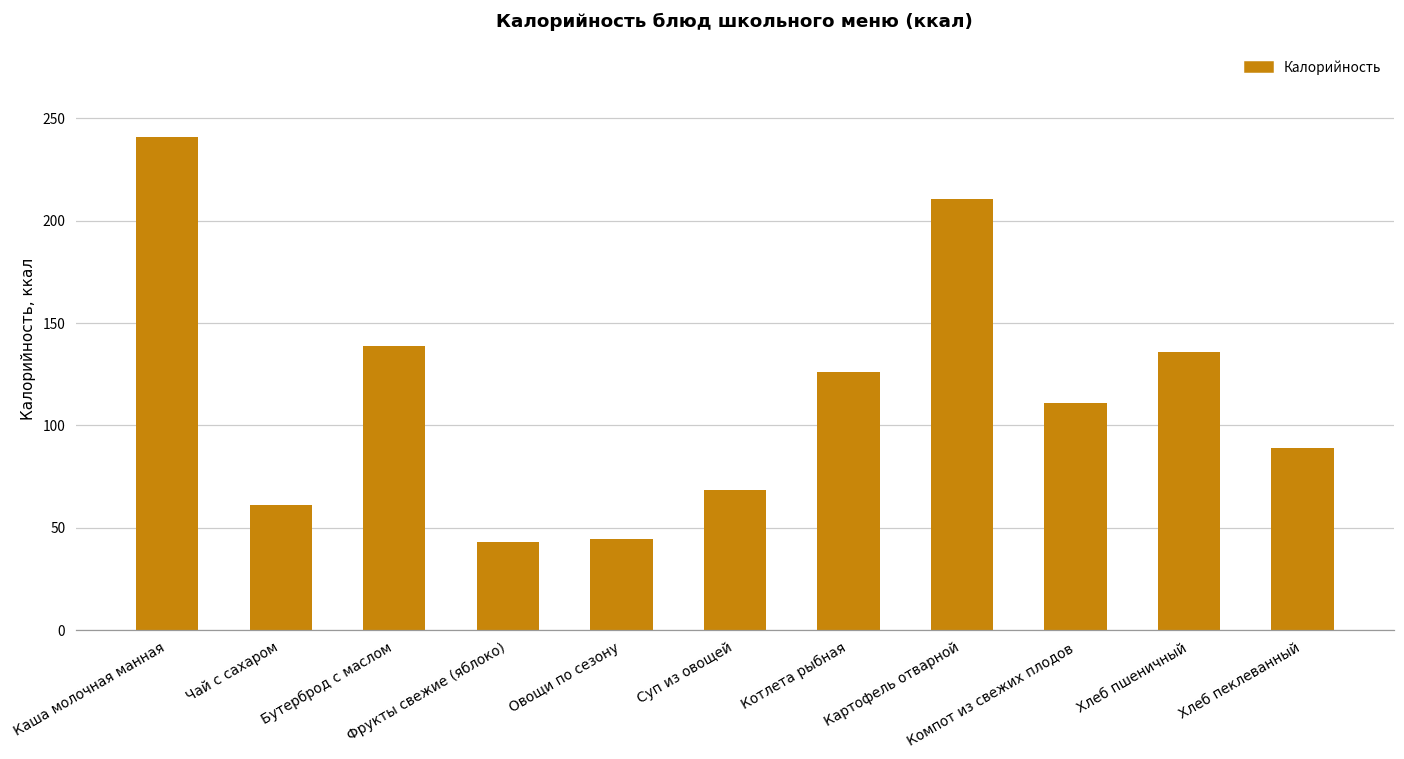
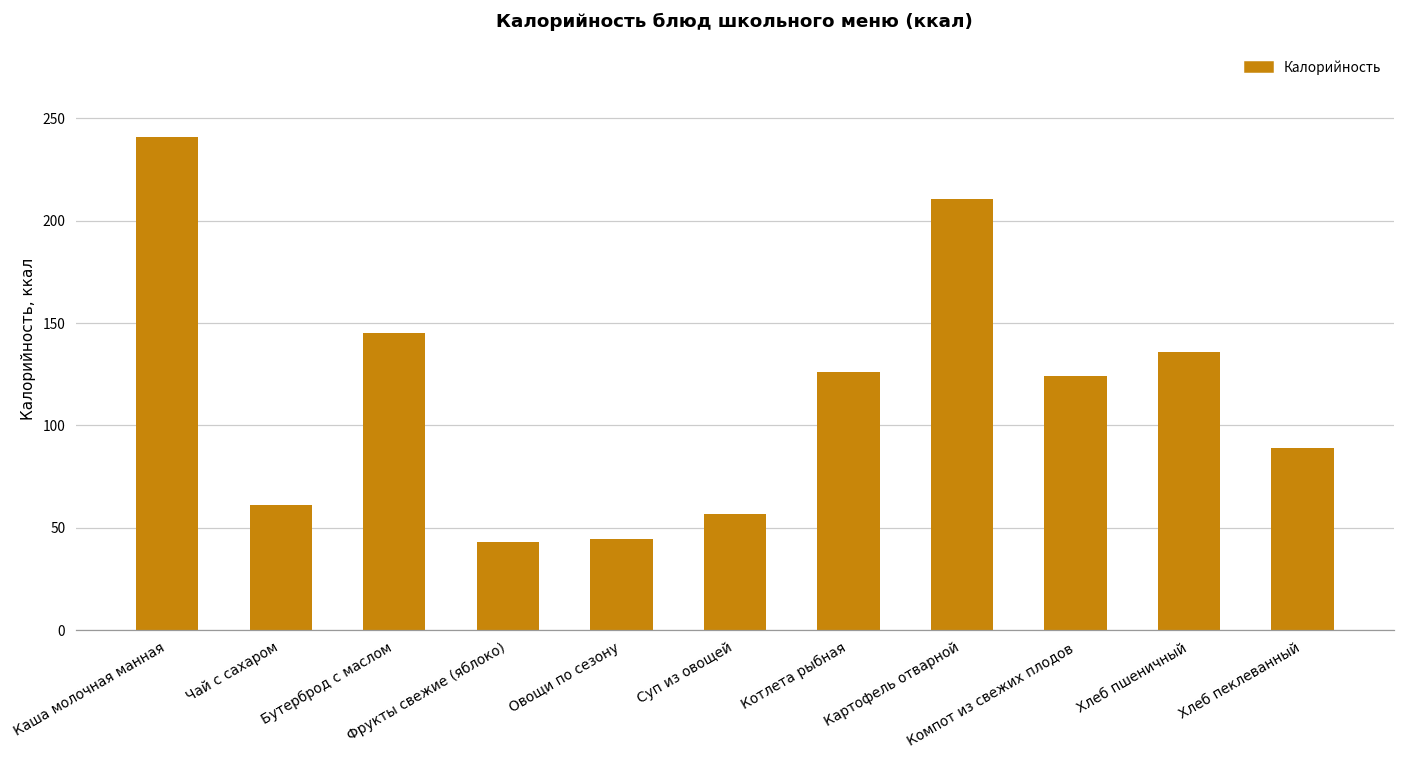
  {
    "Каша молочная манная": 241,
    "Чай с сахаром": 61,
-   "Бутерброд с маслом": 139,
+   "Бутерброд с маслом": 145,
    "Фрукты свежие (яблоко)": 43,
    "Овощи по сезону": 45,
-   "Суп из овощей": 68,
+   "Суп из овощей": 57,
    "Котлета рыбная": 126,
    "Картофель отварной": 211,
-   "Компот из свежих плодов": 111,
+   "Компот из свежих плодов": 124,
    "Хлеб пшеничный": 136,
    "Хлеб пеклеванный": 89
  }
